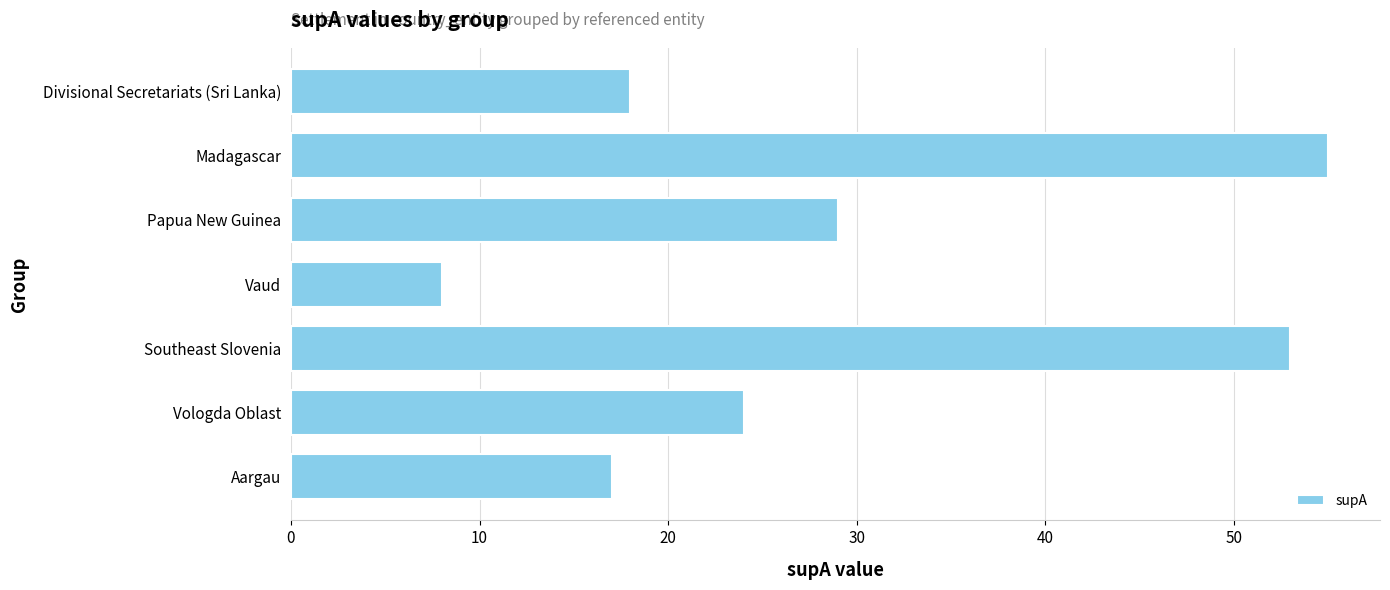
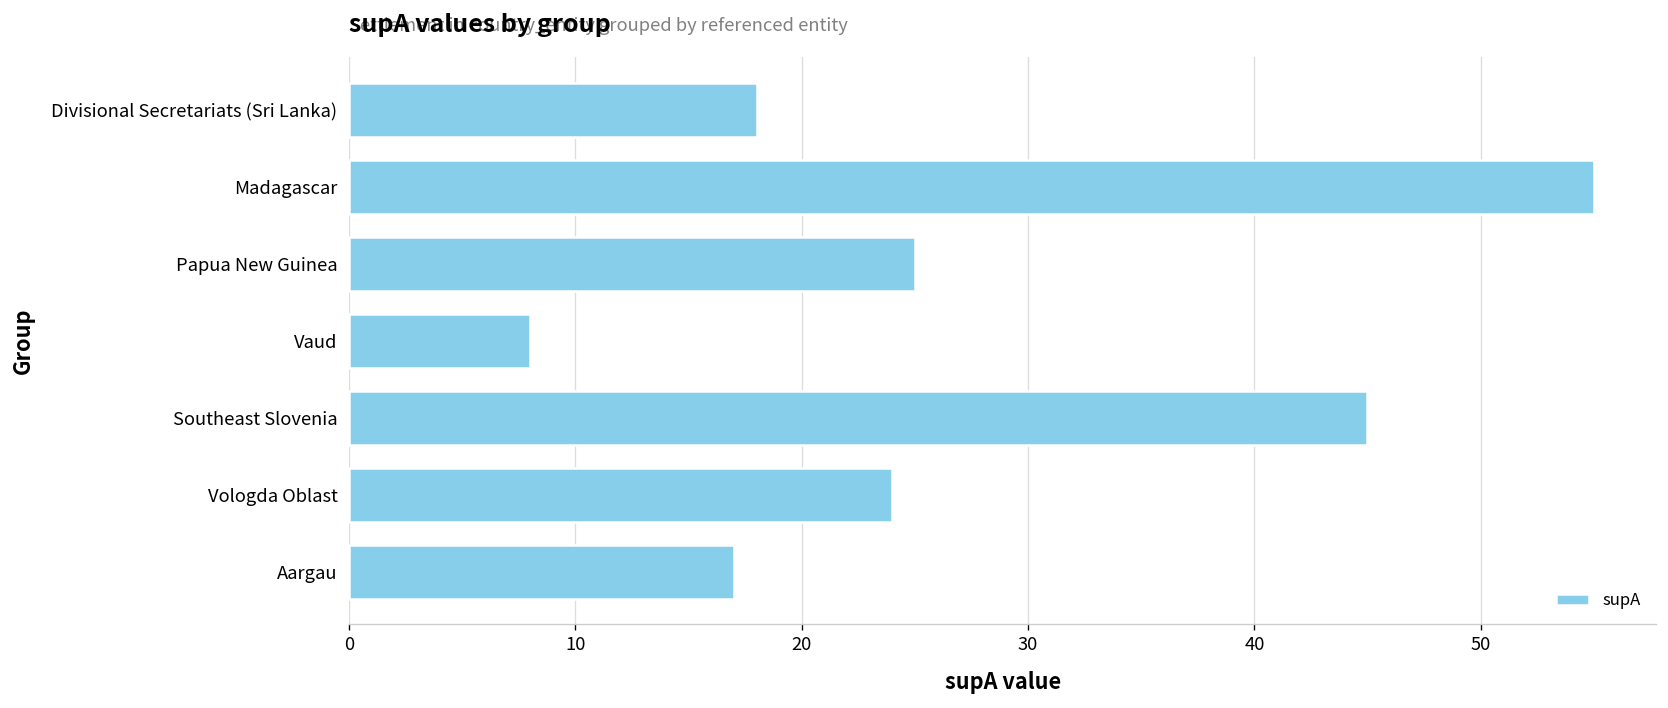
  {
    "Divisional Secretariats (Sri Lanka)": 18,
    "Madagascar": 55,
-   "Papua New Guinea": 29,
+   "Papua New Guinea": 25,
    "Vaud": 8,
-   "Southeast Slovenia": 53,
+   "Southeast Slovenia": 45,
    "Vologda Oblast": 24,
    "Aargau": 17
  }
